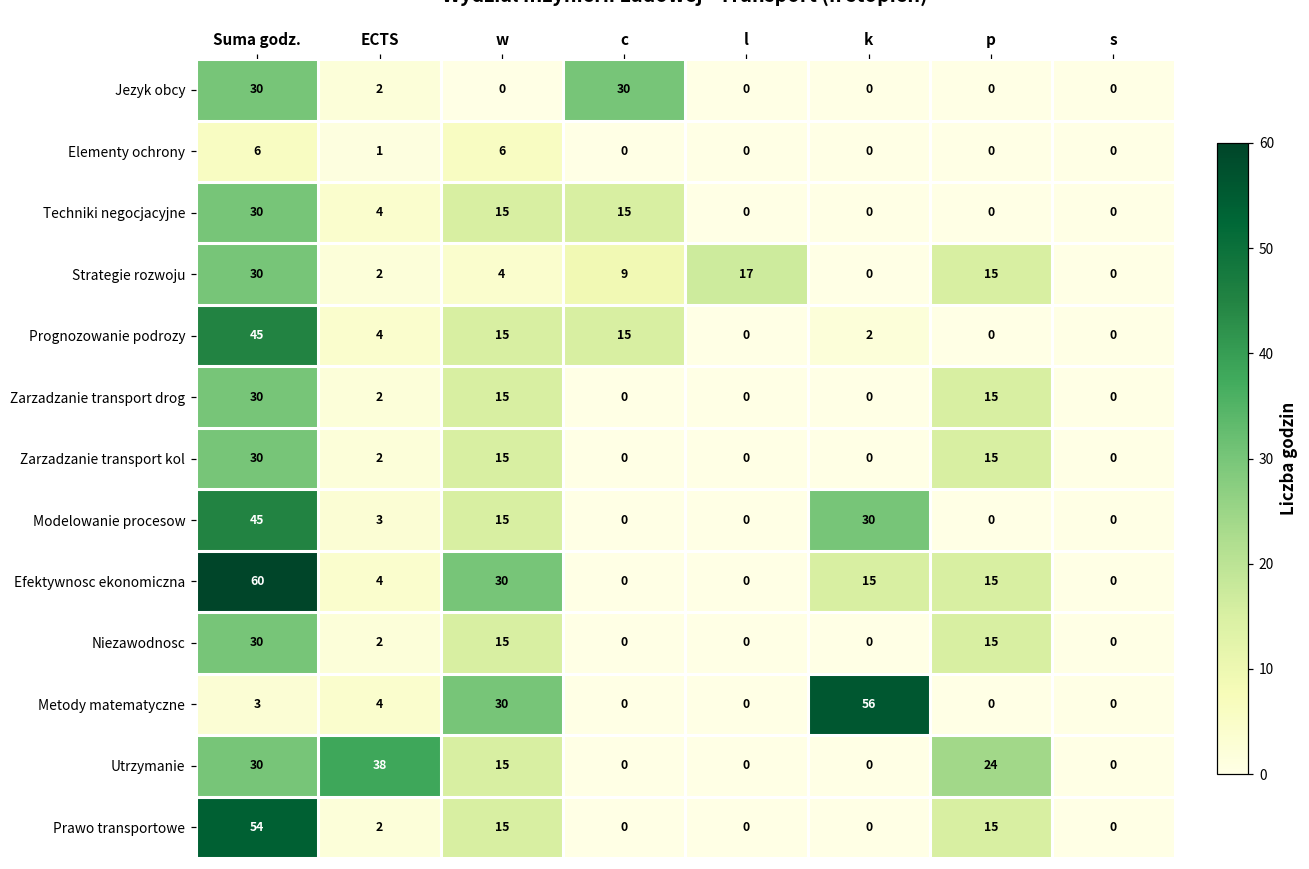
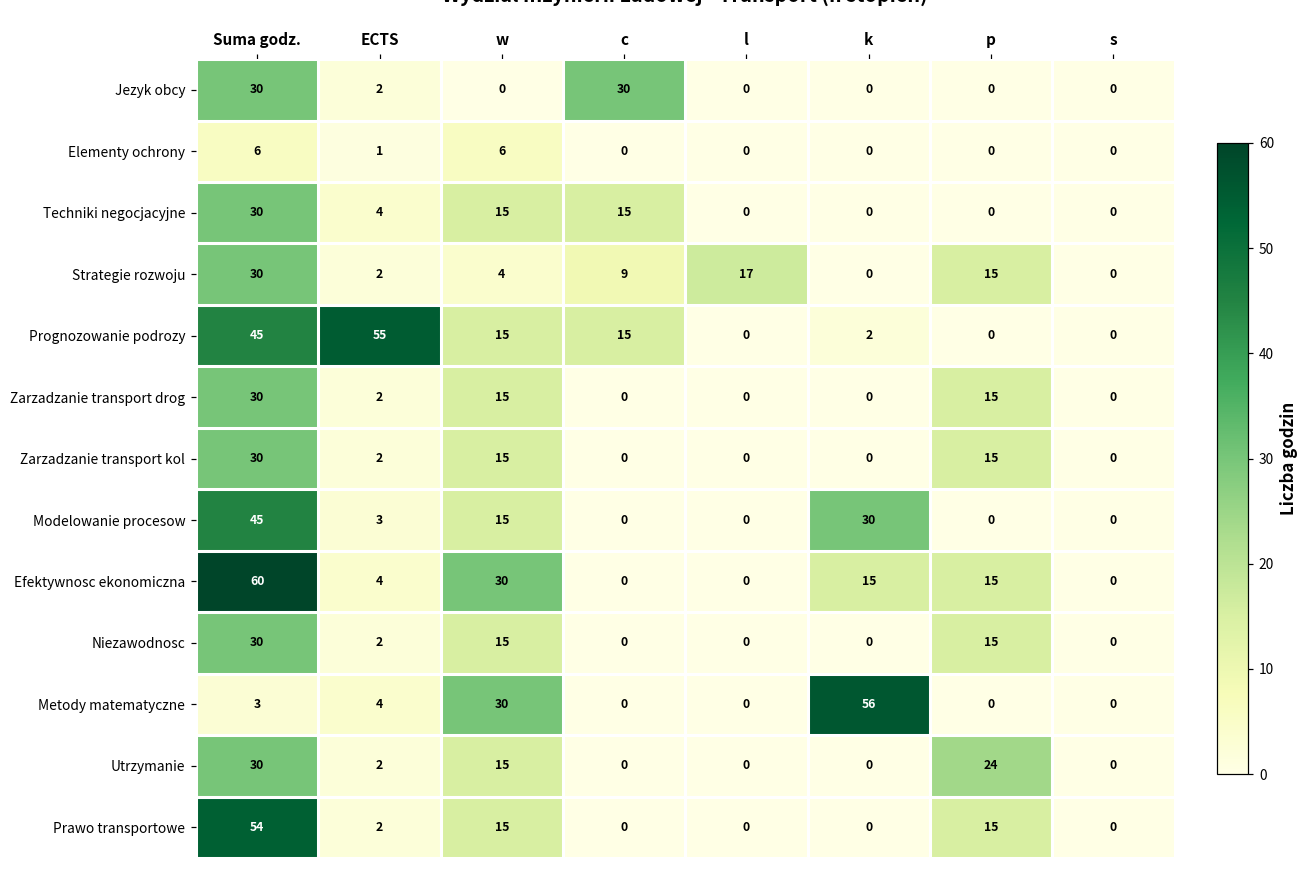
  {
    "Jezyk obcy": {
      "Suma godz.": 30,
      "ECTS": 2,
      "w": 0,
      "c": 30,
      "l": 0,
      "k": 0,
      "p": 0,
      "s": 0
    },
    "Elementy ochrony": {
      "Suma godz.": 6,
      "ECTS": 1,
      "w": 6,
      "c": 0,
      "l": 0,
      "k": 0,
      "p": 0,
      "s": 0
    },
    "Techniki negocjacyjne": {
      "Suma godz.": 30,
      "ECTS": 4,
      "w": 15,
      "c": 15,
      "l": 0,
      "k": 0,
      "p": 0,
      "s": 0
    },
    "Strategie rozwoju": {
      "Suma godz.": 30,
      "ECTS": 2,
      "w": 4,
      "c": 9,
      "l": 17,
      "k": 0,
      "p": 15,
      "s": 0
    },
    "Prognozowanie podrozy": {
      "Suma godz.": 45,
-     "ECTS": 4,
+     "ECTS": 55,
      "w": 15,
      "c": 15,
      "l": 0,
      "k": 2,
      "p": 0,
      "s": 0
    },
    "Zarzadzanie transport drog": {
      "Suma godz.": 30,
      "ECTS": 2,
      "w": 15,
      "c": 0,
      "l": 0,
      "k": 0,
      "p": 15,
      "s": 0
    },
    "Zarzadzanie transport kol": {
      "Suma godz.": 30,
      "ECTS": 2,
      "w": 15,
      "c": 0,
      "l": 0,
      "k": 0,
      "p": 15,
      "s": 0
    },
    "Modelowanie procesow": {
      "Suma godz.": 45,
      "ECTS": 3,
      "w": 15,
      "c": 0,
      "l": 0,
      "k": 30,
      "p": 0,
      "s": 0
    },
    "Efektywnosc ekonomiczna": {
      "Suma godz.": 60,
      "ECTS": 4,
      "w": 30,
      "c": 0,
      "l": 0,
      "k": 15,
      "p": 15,
      "s": 0
    },
    "Niezawodnosc": {
      "Suma godz.": 30,
      "ECTS": 2,
      "w": 15,
      "c": 0,
      "l": 0,
      "k": 0,
      "p": 15,
      "s": 0
    },
    "Metody matematyczne": {
      "Suma godz.": 3,
      "ECTS": 4,
      "w": 30,
      "c": 0,
      "l": 0,
      "k": 56,
      "p": 0,
      "s": 0
    },
    "Utrzymanie": {
      "Suma godz.": 30,
-     "ECTS": 38,
+     "ECTS": 2,
      "w": 15,
      "c": 0,
      "l": 0,
      "k": 0,
      "p": 24,
      "s": 0
    },
    "Prawo transportowe": {
      "Suma godz.": 54,
      "ECTS": 2,
      "w": 15,
      "c": 0,
      "l": 0,
      "k": 0,
      "p": 15,
      "s": 0
    }
  }
